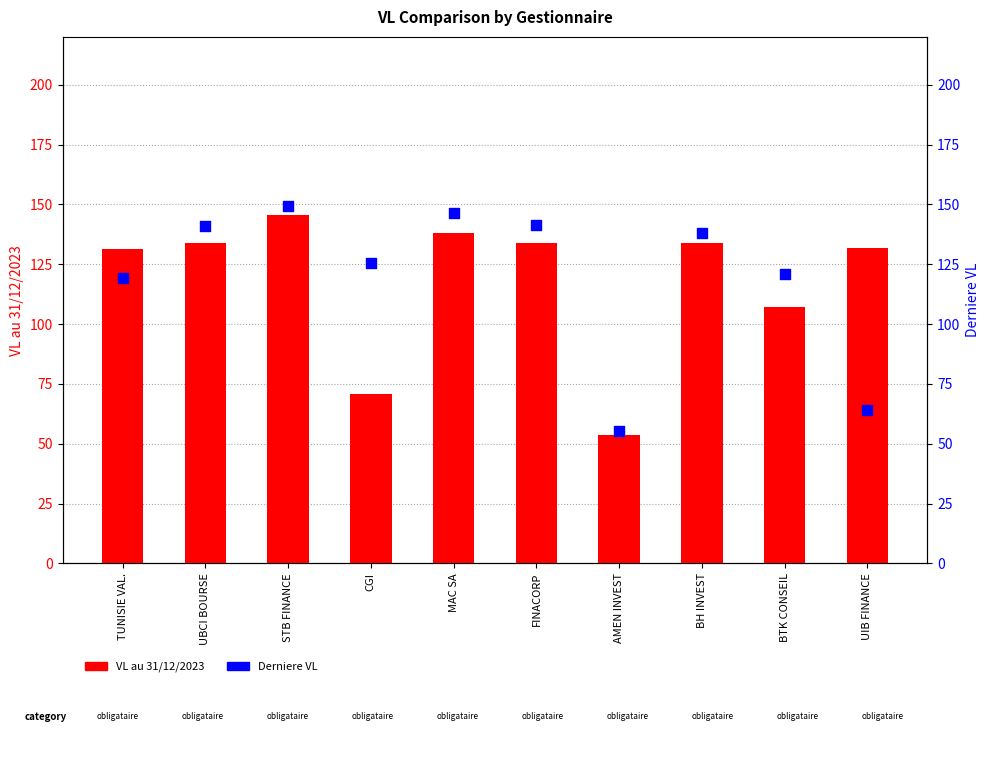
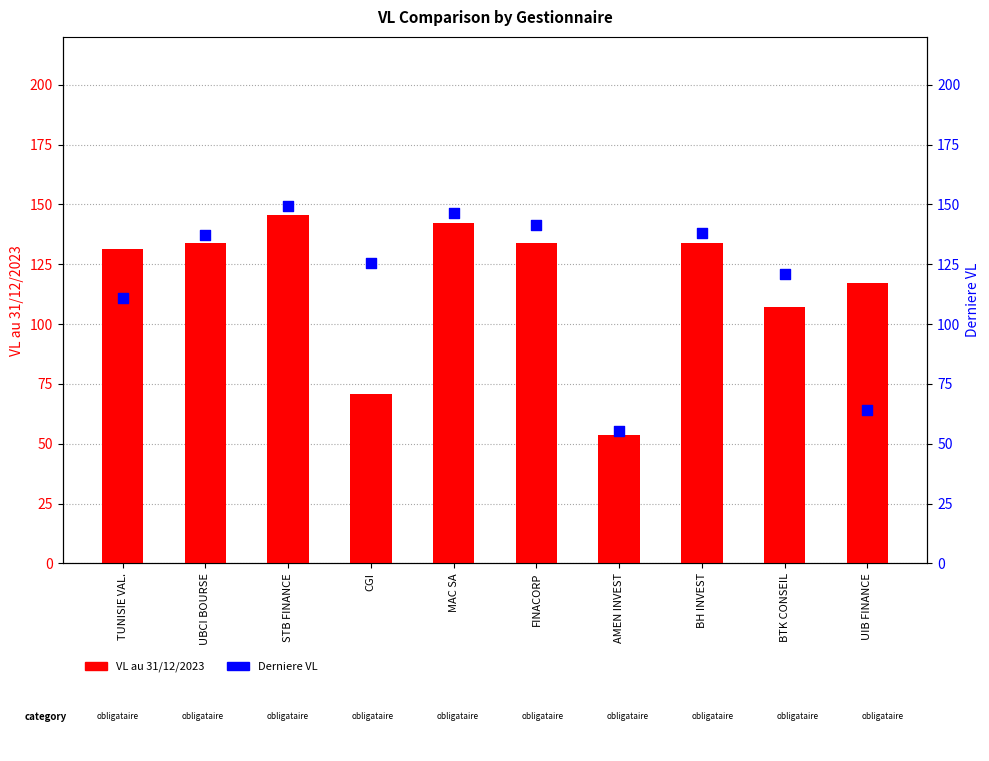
  {
    "VL au 31/12/2023": {
      "TUNISIE VAL.": 132,
      "UBCI BOURSE": 134,
      "STB FINANCE": 146,
      "CGI": 71,
-     "MAC SA": 138,
+     "MAC SA": 142,
      "FINACORP": 134,
      "AMEN INVEST": 54,
      "BH INVEST": 134,
      "BTK CONSEIL": 107,
-     "UIB FINANCE": 132
+     "UIB FINANCE": 117
    },
    "Derniere VL": {
-     "TUNISIE VAL.": 119,
-     "UBCI BOURSE": 141
+     "TUNISIE VAL.": 111,
+     "UBCI BOURSE": 137
    }
  }
